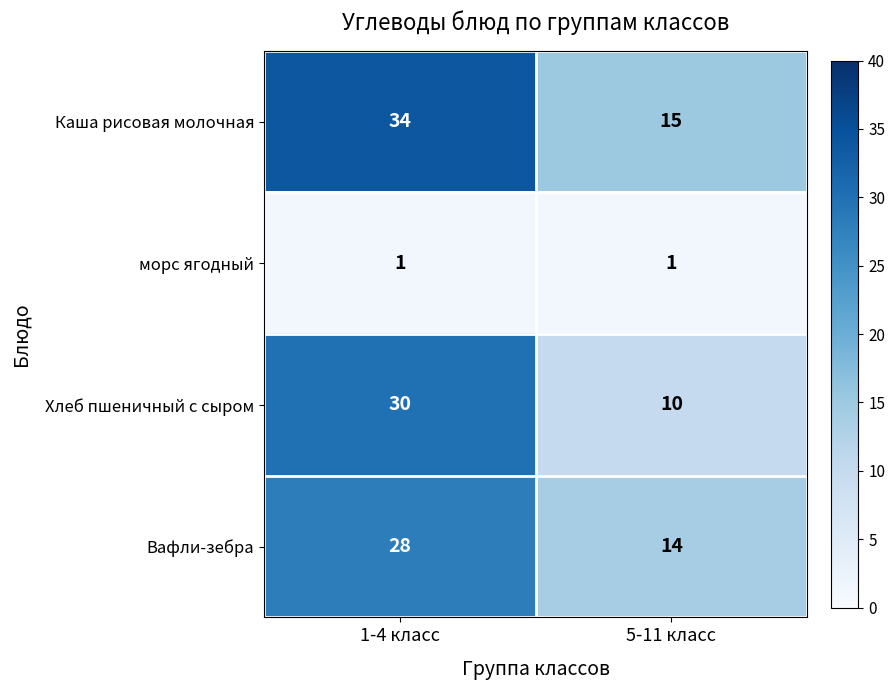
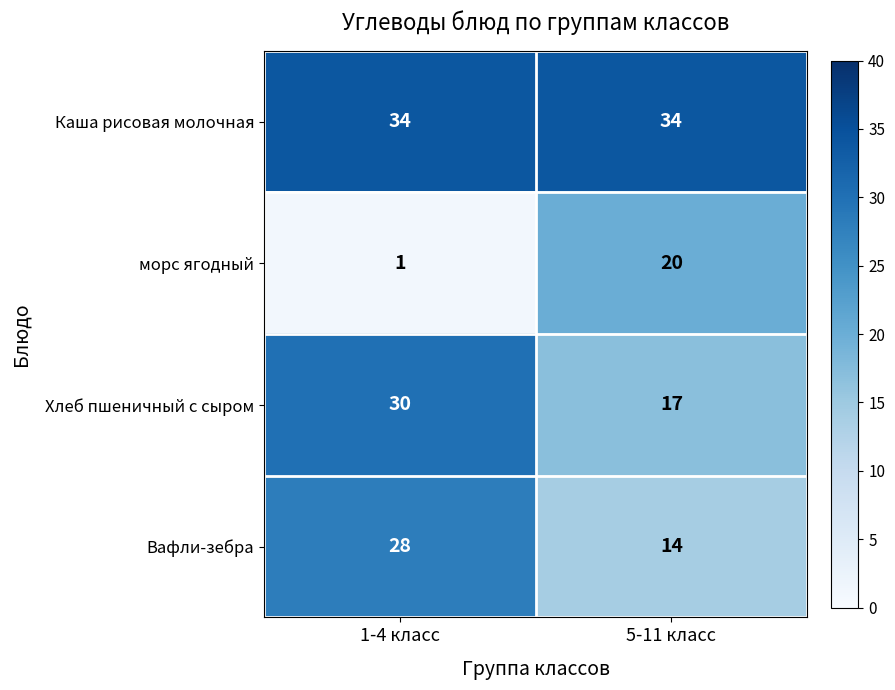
  {
    "Каша рисовая молочная": {
      "1-4 класс": 34,
-     "5-11 класс": 15
+     "5-11 класс": 34
    },
    "морс ягодный": {
      "1-4 класс": 1,
-     "5-11 класс": 1
+     "5-11 класс": 20
    },
    "Хлеб пшеничный с сыром": {
      "1-4 класс": 30,
-     "5-11 класс": 10
+     "5-11 класс": 17
    },
    "Вафли-зебра": {
      "1-4 класс": 28,
      "5-11 класс": 14
    }
  }
